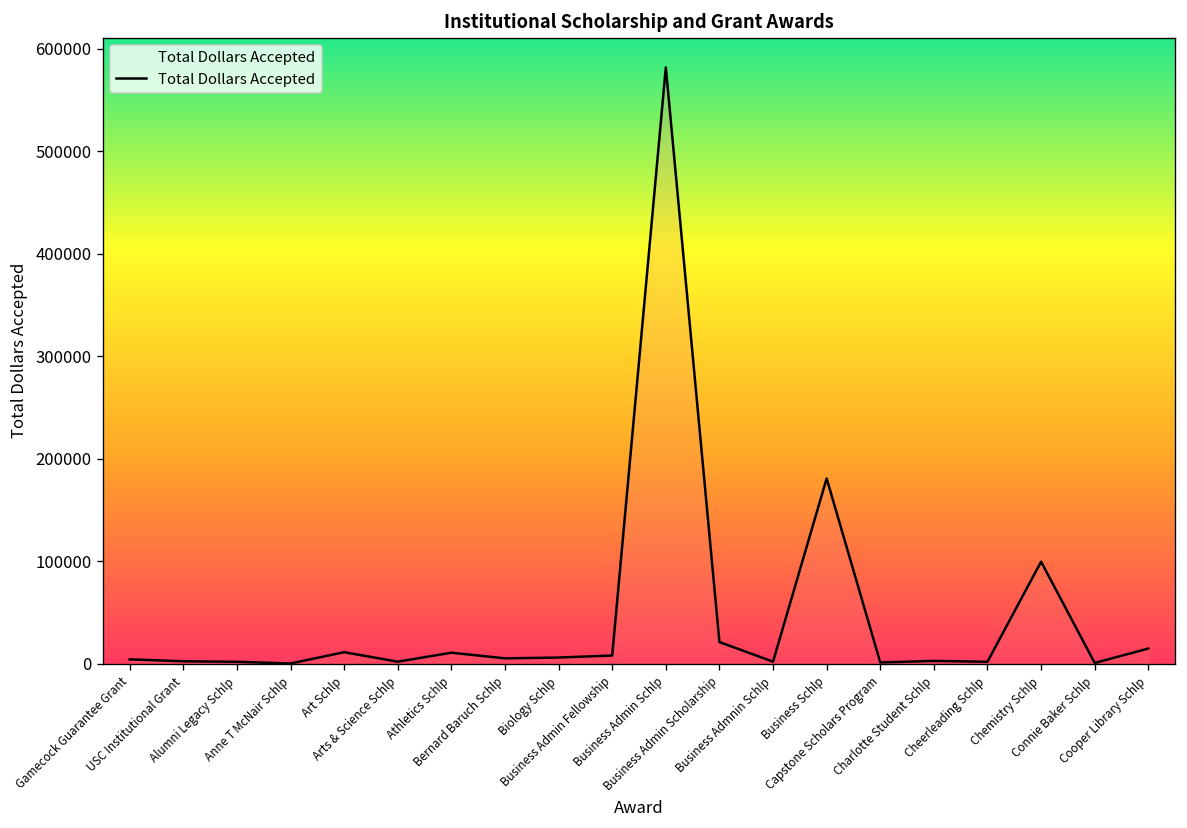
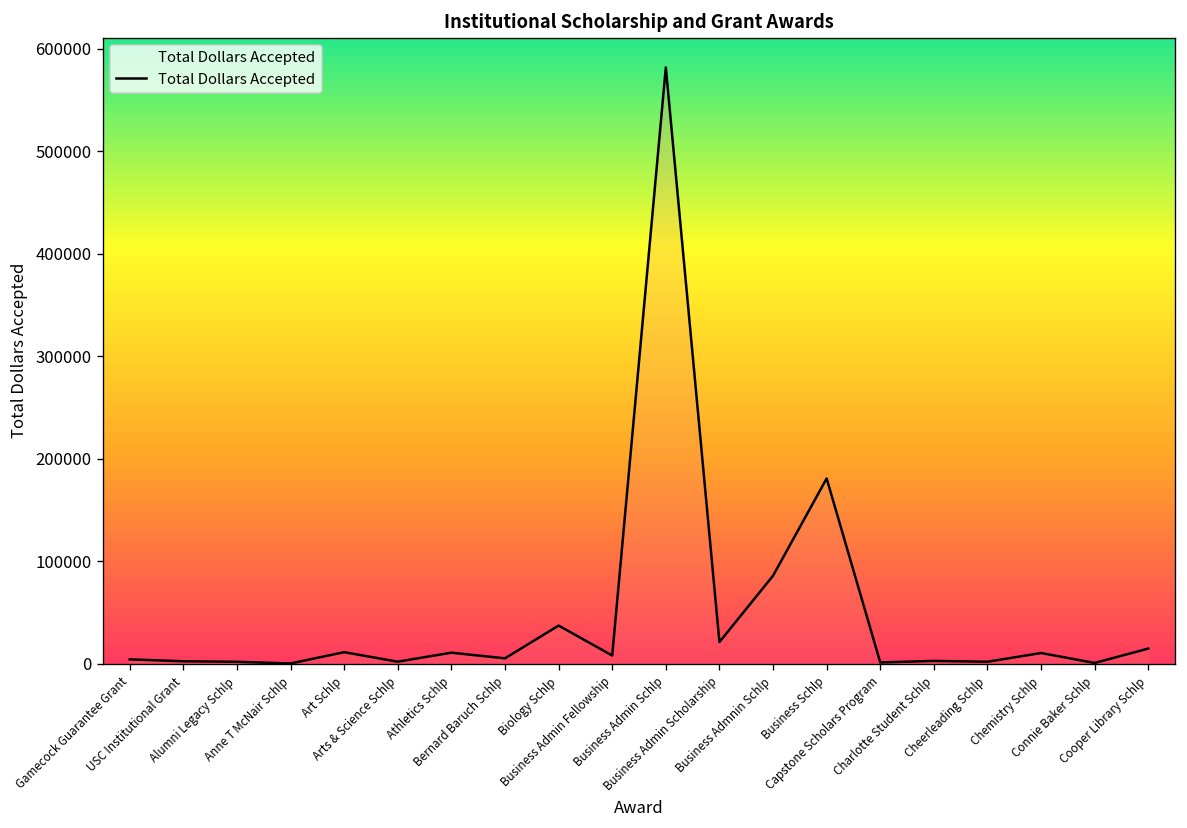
  {
    "Gamecock Guarantee Grant": 0,
    "USC Institutional Grant": 0,
    "Alumni Legacy Schlp": 0,
    "Anne T McNair Schlp": 0,
    "Art Schlp": 10000,
    "Arts & Science Schlp": 0,
    "Athletics Schlp": 10000,
    "Bernard Baruch Schlp": 10000,
-   "Biology Schlp": 10000,
+   "Biology Schlp": 40000,
    "Business Admin Fellowship": 10000,
    "Business Admin Schlp": 580000,
    "Business Admin Scholarship": 20000,
-   "Business Admnin Schlp": 0,
+   "Business Admnin Schlp": 90000,
    "Business Schlp": 180000,
    "Capstone Scholars Program": 0,
    "Charlotte Student Schlp": 0,
    "Cheerleading Schlp": 0,
-   "Chemistry Schlp": 100000,
+   "Chemistry Schlp": 10000,
    "Connie Baker Schlp": 0,
    "Cooper Library Schlp": 20000
  }
